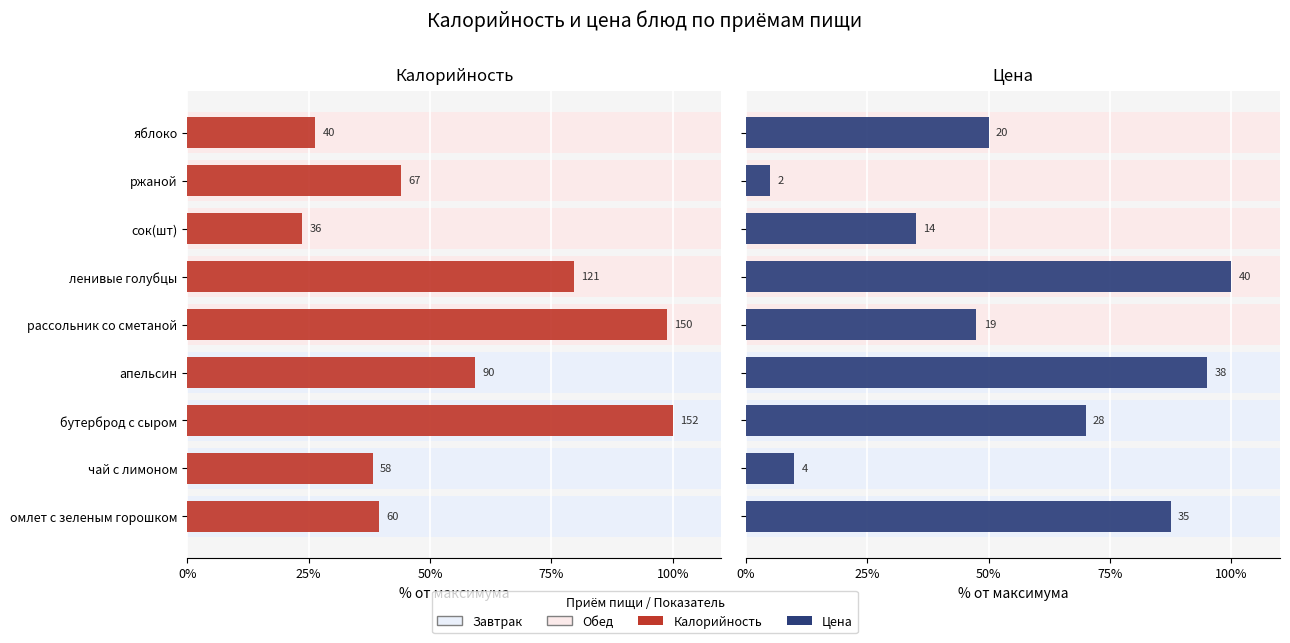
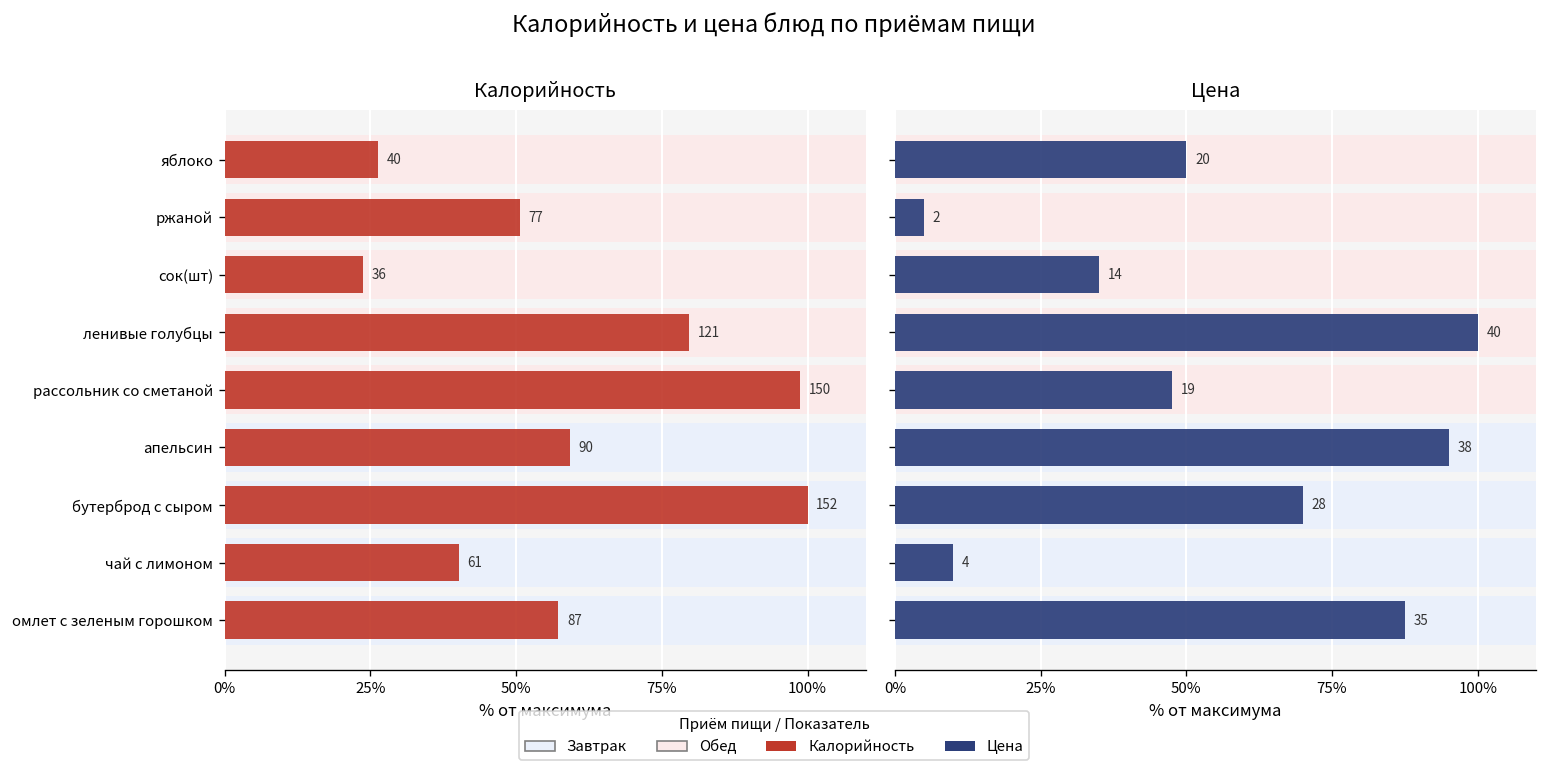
  {
    "Калорийность": {
      "Калорийность": {
-       "ржаной": 67,
-       "чай с лимоном": 58,
-       "омлет с зеленым горошком": 60
+       "ржаной": 77,
+       "чай с лимоном": 61,
+       "омлет с зеленым горошком": 87
      }
    }
  }
